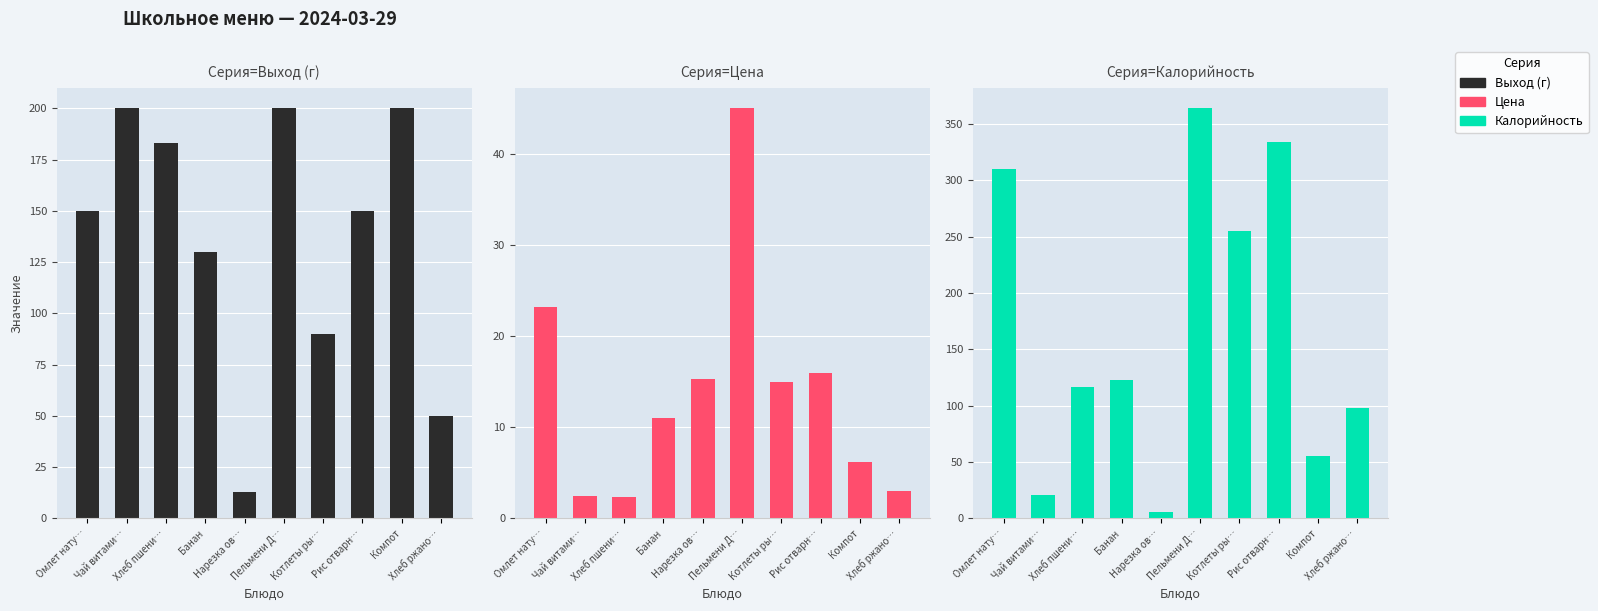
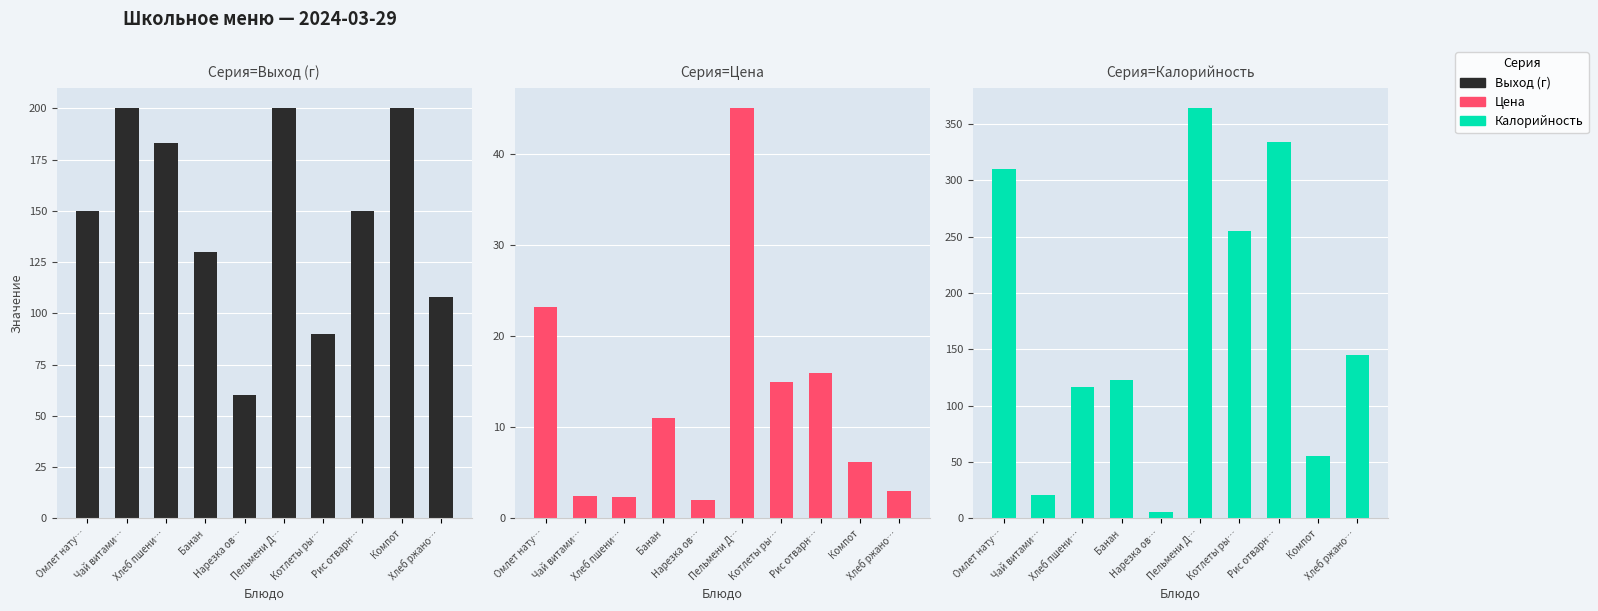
  {
    "Серия=Выход (г)": {
      "Омлет нату…": 150,
      "Чай витами…": 200,
      "Хлеб пшени…": 183,
      "Банан": 130,
-     "Нарезка ов…": 13,
+     "Нарезка ов…": 60,
      "Пельмени Д…": 200,
      "Котлеты ры…": 90,
      "Рис отварн…": 150,
      "Компот": 200,
-     "Хлеб ржано…": 50
+     "Хлеб ржано…": 108
    },
    "Серия=Цена": {
      "Омлет нату…": 23,
      "Чай витами…": 3,
      "Хлеб пшени…": 2,
      "Банан": 11,
-     "Нарезка ов…": 15,
+     "Нарезка ов…": 2,
      "Пельмени Д…": 45,
      "Котлеты ры…": 15,
      "Рис отварн…": 16,
      "Компот": 6,
      "Хлеб ржано…": 3
    },
    "Серия=Калорийность": {
      "Омлет нату…": 310,
      "Чай витами…": 21,
      "Хлеб пшени…": 117,
      "Банан": 123,
      "Нарезка ов…": 6,
      "Пельмени Д…": 364,
      "Котлеты ры…": 255,
      "Рис отварн…": 334,
      "Компот": 55,
-     "Хлеб ржано…": 98
+     "Хлеб ржано…": 145
    }
  }
